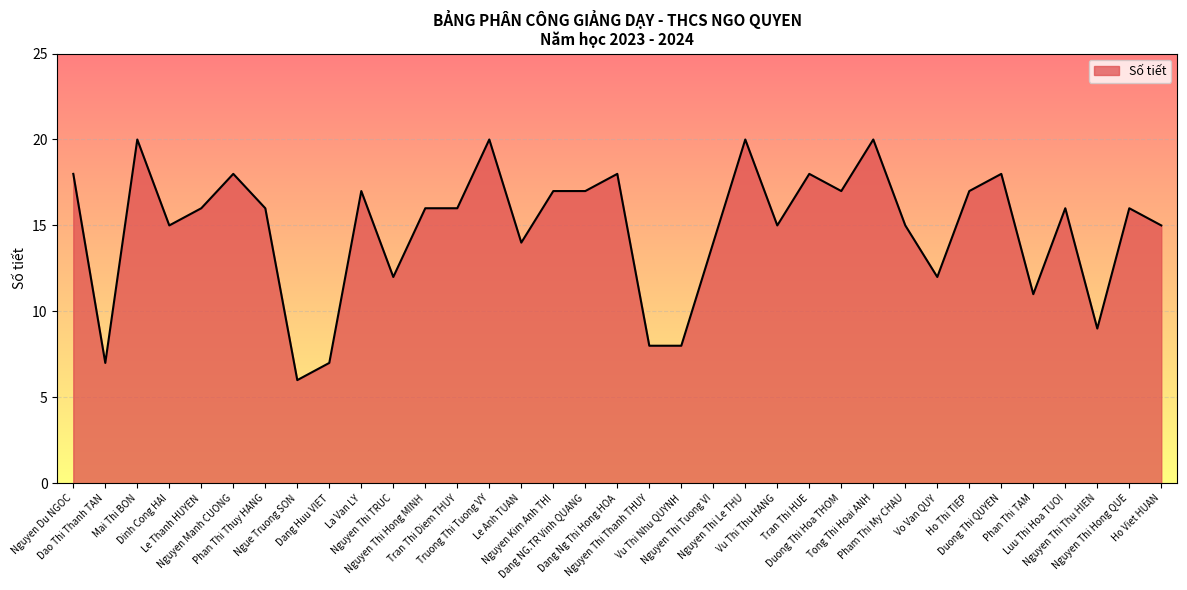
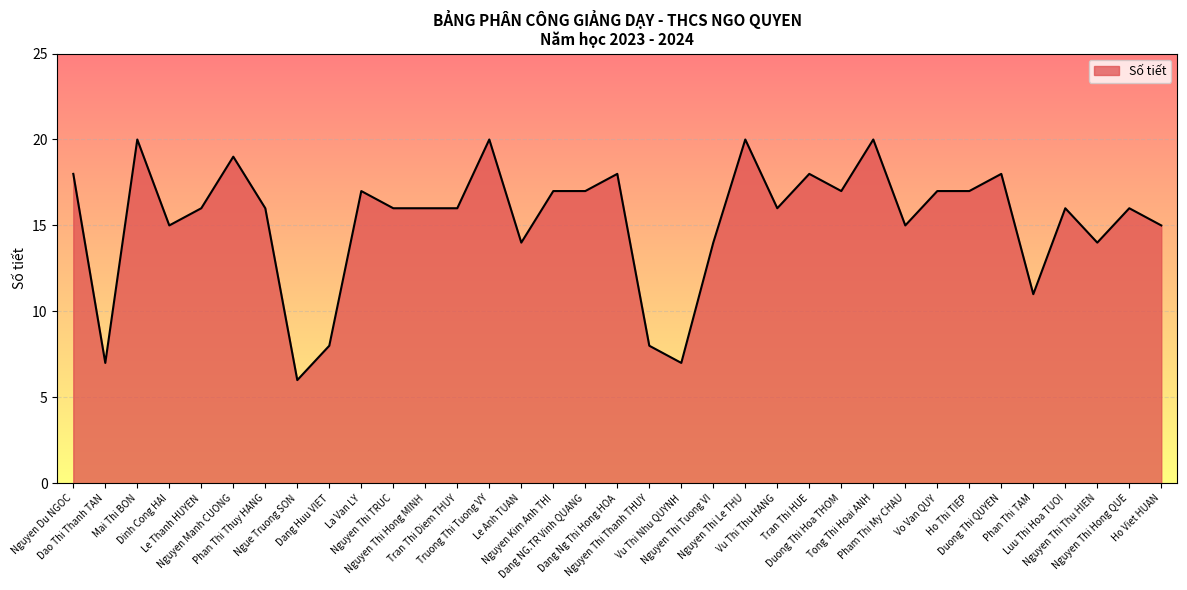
  {
    "Nguyen Du NGOC": 18,
    "Dao Thi Thanh TAN": 7,
    "Mai Thi BON": 20,
    "Dinh Cong HAI": 15,
    "Le Thanh HUYEN": 16,
-   "Nguyen Manh CUONG": 18,
+   "Nguyen Manh CUONG": 19,
    "Phan Thi Thuy HANG": 16,
    "Ngue Truong SON": 6,
-   "Dang Huu VIET": 7,
+   "Dang Huu VIET": 8,
    "La Van LY": 17,
-   "Nguyen Thi TRUC": 12,
+   "Nguyen Thi TRUC": 16,
    "Nguyen Thi Hong MINH": 16,
    "Tran Thi Diem THUY": 16,
    "Truong Thi Tuong VY": 20,
    "Le Anh TUAN": 14,
    "Nguyen Kim Anh THI": 17,
    "Dang NG.TR Vinh QUANG": 17,
    "Dang Ng Thi Hong HOA": 18,
    "Nguyen Thi Thanh THUY": 8,
-   "Vu Thi Nhu QUYNH": 8,
+   "Vu Thi Nhu QUYNH": 7,
    "Nguyen Thi Tuong VI": 14,
    "Nguyen Thi Le THU": 20,
-   "Vu Thi Thu HANG": 15,
+   "Vu Thi Thu HANG": 16,
    "Tran Thi HUE": 18,
    "Duong Thi Hoa THOM": 17,
    "Tong Thi Hoai ANH": 20,
    "Pham Thi My CHAU": 15,
-   "Vo Van QUY": 12,
+   "Vo Van QUY": 17,
    "Ho Thi TIEP": 17,
    "Duong Thi QUYEN": 18,
    "Phan Thi TAM": 11,
    "Luu Thi Hoa TUOI": 16,
-   "Nguyen Thi Thu HIEN": 9,
+   "Nguyen Thi Thu HIEN": 14,
    "Nguyen Thi Hong QUE": 16,
    "Ho Viet HUAN": 15
  }
